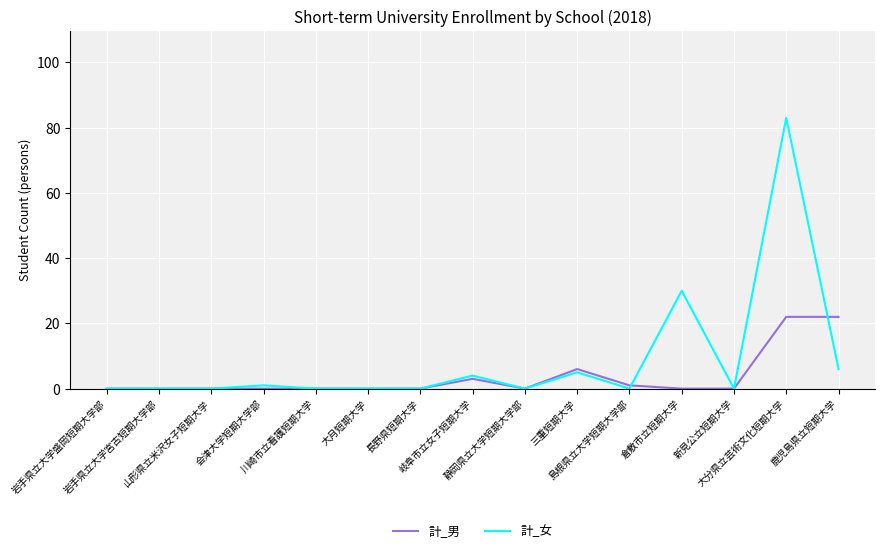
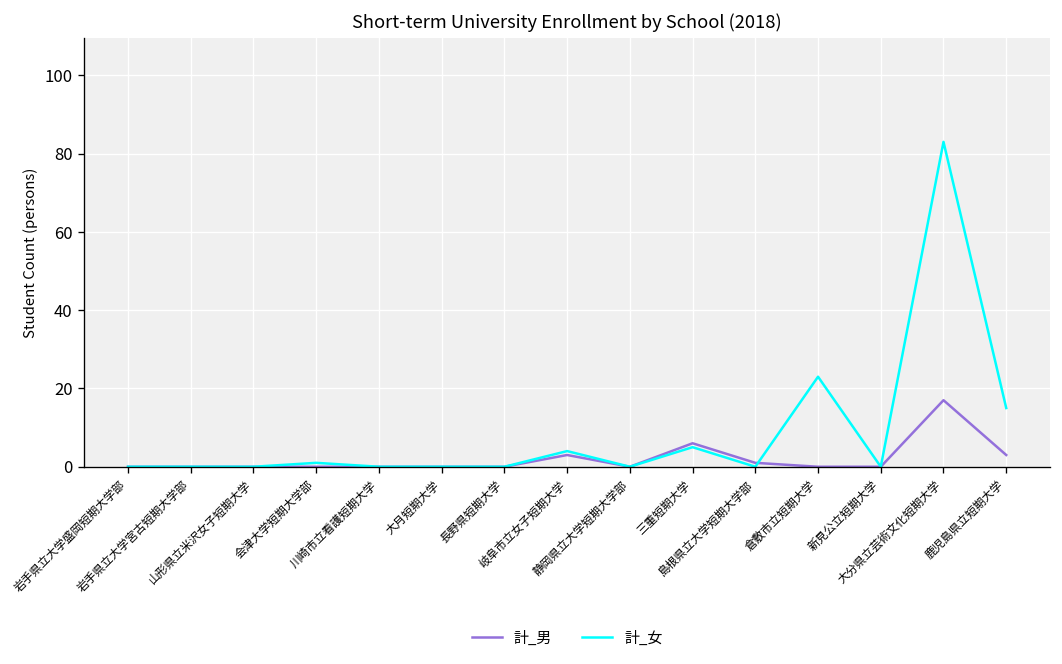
  {
    "計_男": {
      "会津大学短期大学部": 0,
      "岐阜市立女子短期大学": 3,
      "三重短期大学": 6,
      "島根県立大学短期大学部": 1,
      "倉敷市立短期大学": 0,
-     "大分県立芸術文化短期大学": 22,
-     "鹿児島県立短期大学": 22
+     "大分県立芸術文化短期大学": 17,
+     "鹿児島県立短期大学": 3
    },
    "計_女": {
      "会津大学短期大学部": 1,
      "岐阜市立女子短期大学": 4,
      "三重短期大学": 5,
      "島根県立大学短期大学部": 0,
-     "倉敷市立短期大学": 30,
+     "倉敷市立短期大学": 23,
      "大分県立芸術文化短期大学": 83,
-     "鹿児島県立短期大学": 6
+     "鹿児島県立短期大学": 15
    }
  }
